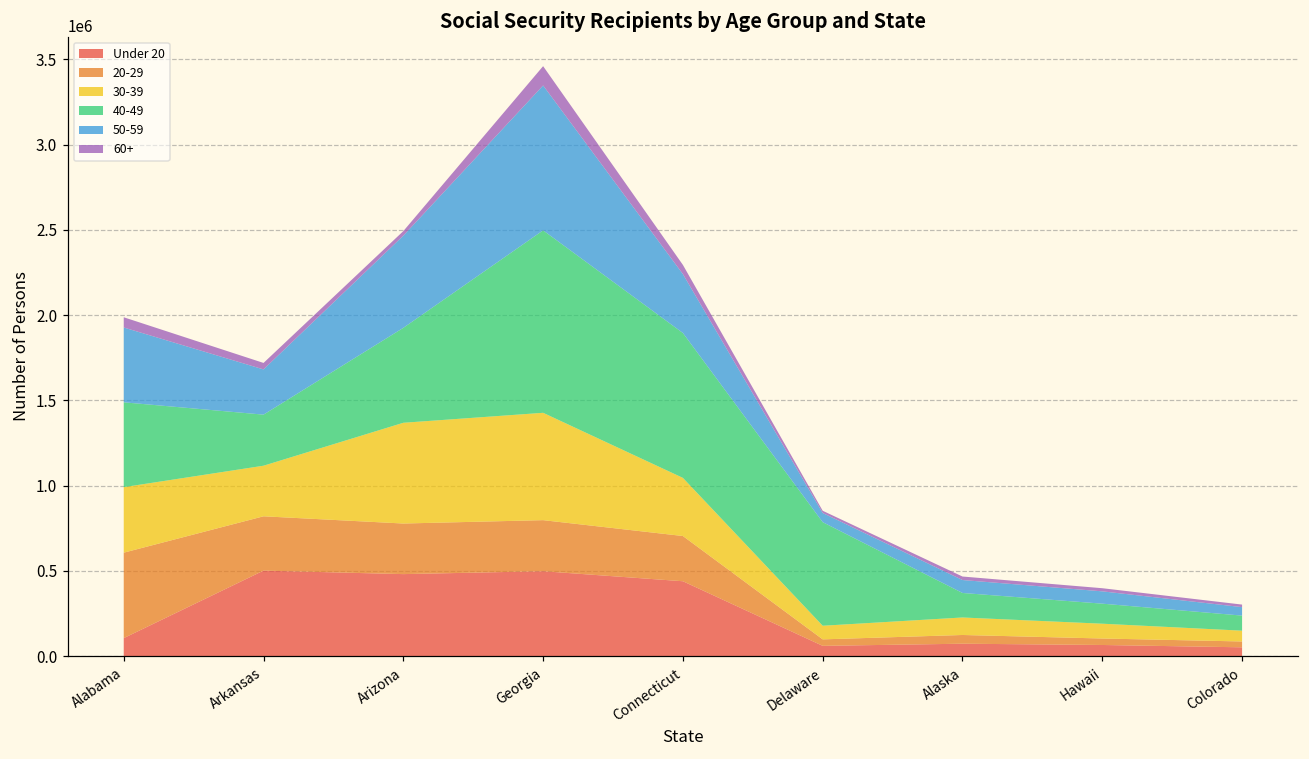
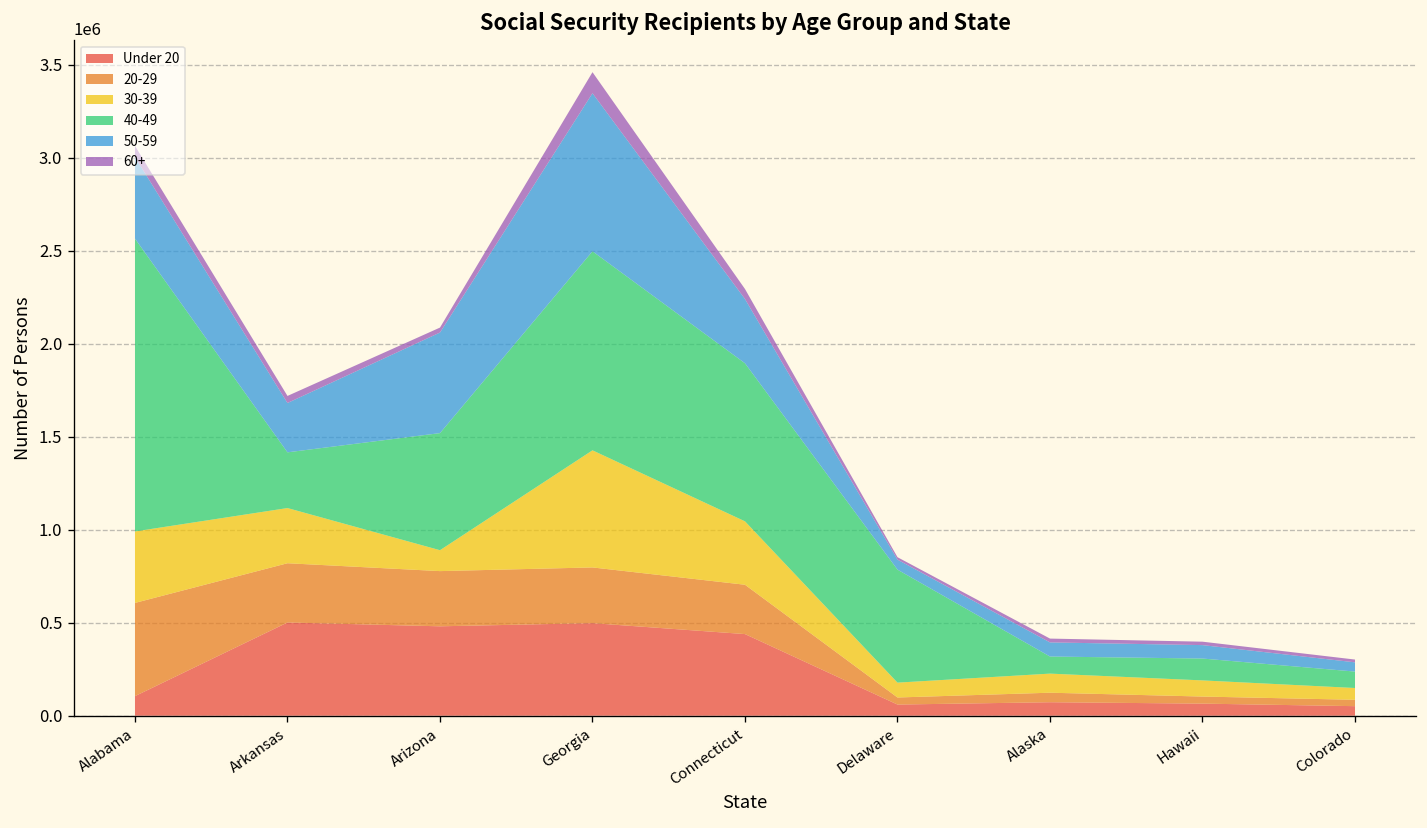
  {
    "30-39": {
      "Alabama": 380000,
      "Arkansas": 300000,
-     "Arizona": 590000,
+     "Arizona": 110000,
      "Georgia": 630000,
      "Connecticut": 340000,
      "Delaware": 80000,
      "Alaska": 100000,
      "Hawaii": 90000,
      "Colorado": 60000
    },
    "40-49": {
-     "Alabama": 500000,
+     "Alabama": 1570000,
      "Arkansas": 300000,
-     "Arizona": 560000,
+     "Arizona": 630000,
      "Georgia": 1070000,
      "Connecticut": 850000,
      "Delaware": 610000,
-     "Alaska": 140000,
+     "Alaska": 90000,
      "Hawaii": 120000,
      "Colorado": 90000
    },
    "50-59": {
      "Arkansas": 270000,
      "Arizona": 540000,
      "Georgia": 850000,
      "Connecticut": 350000,
      "Alaska": 80000,
      "Hawaii": 70000
    },
    "60+": {
      "Arkansas": 40000,
      "Arizona": 30000,
      "Georgia": 110000,
      "Connecticut": 50000,
      "Alaska": 20000,
      "Hawaii": 20000
    }
  }
